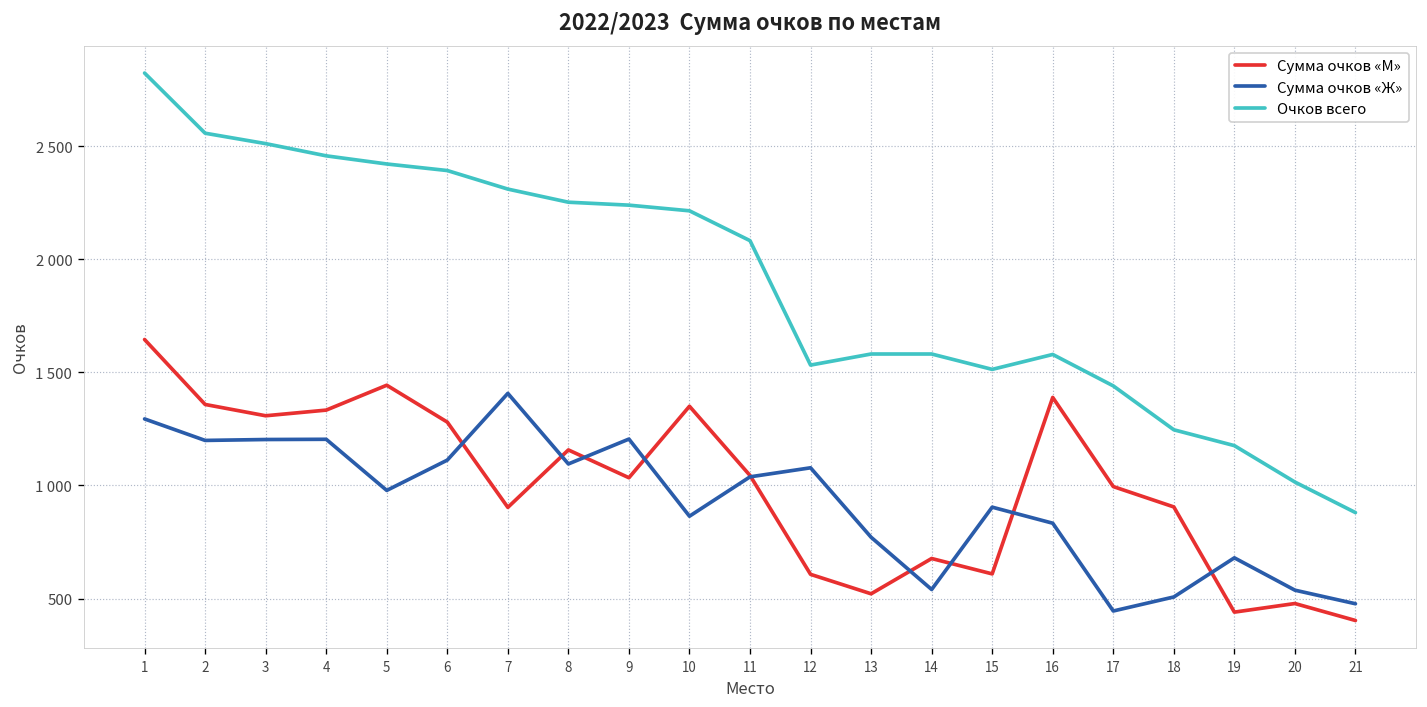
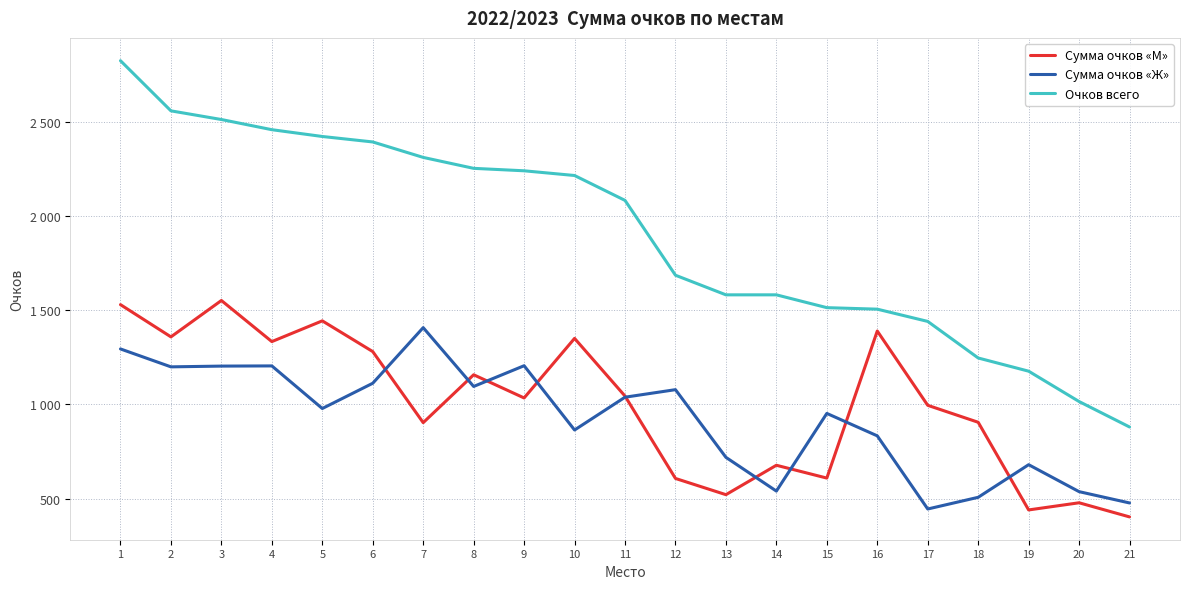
  {
    "Сумма очков «М»": {
-     "1": 1650,
+     "1": 1530,
      "2": 1360,
-     "3": 1310,
+     "3": 1550,
      "4": 1330,
      "5": 1440,
      "6": 1280,
      "7": 900,
      "8": 1160,
      "9": 1030,
      "10": 1350,
      "12": 610,
      "13": 520,
      "14": 680,
      "15": 610,
      "16": 1390,
      "17": 1000,
      "18": 910,
      "19": 440,
      "20": 480,
      "21": 400
    },
    "Сумма очков «Ж»": {
      "1": 1290,
      "2": 1200,
      "3": 1200,
      "4": 1200,
      "5": 980,
      "6": 1110,
      "7": 1410,
      "8": 1100,
      "9": 1210,
      "10": 860,
      "12": 1080,
-     "13": 770,
+     "13": 720,
      "14": 540,
-     "15": 900,
+     "15": 950,
      "16": 830,
      "17": 450,
      "18": 510,
      "19": 680,
      "20": 540,
      "21": 480
    },
    "Очков всего": {
      "1": 2820,
      "2": 2560,
      "3": 2510,
      "4": 2460,
      "5": 2420,
      "6": 2390,
      "7": 2310,
      "8": 2250,
      "9": 2240,
      "10": 2210,
      "11": 2080,
-     "12": 1530,
+     "12": 1690,
      "13": 1580,
      "14": 1580,
      "15": 1510,
-     "16": 1580,
+     "16": 1510,
      "17": 1440,
      "18": 1250,
      "19": 1180,
      "20": 1020,
      "21": 880
    }
  }
